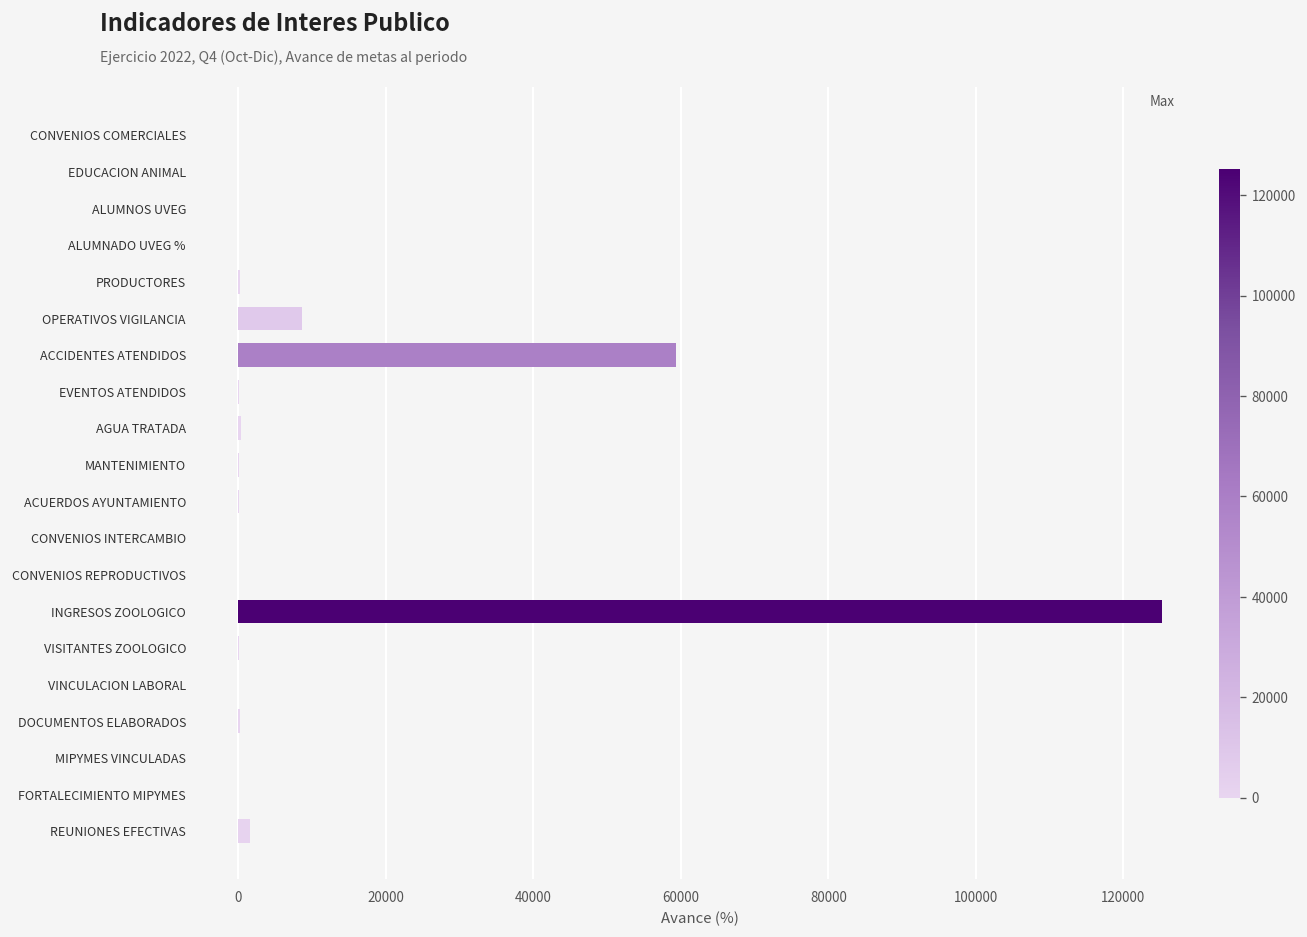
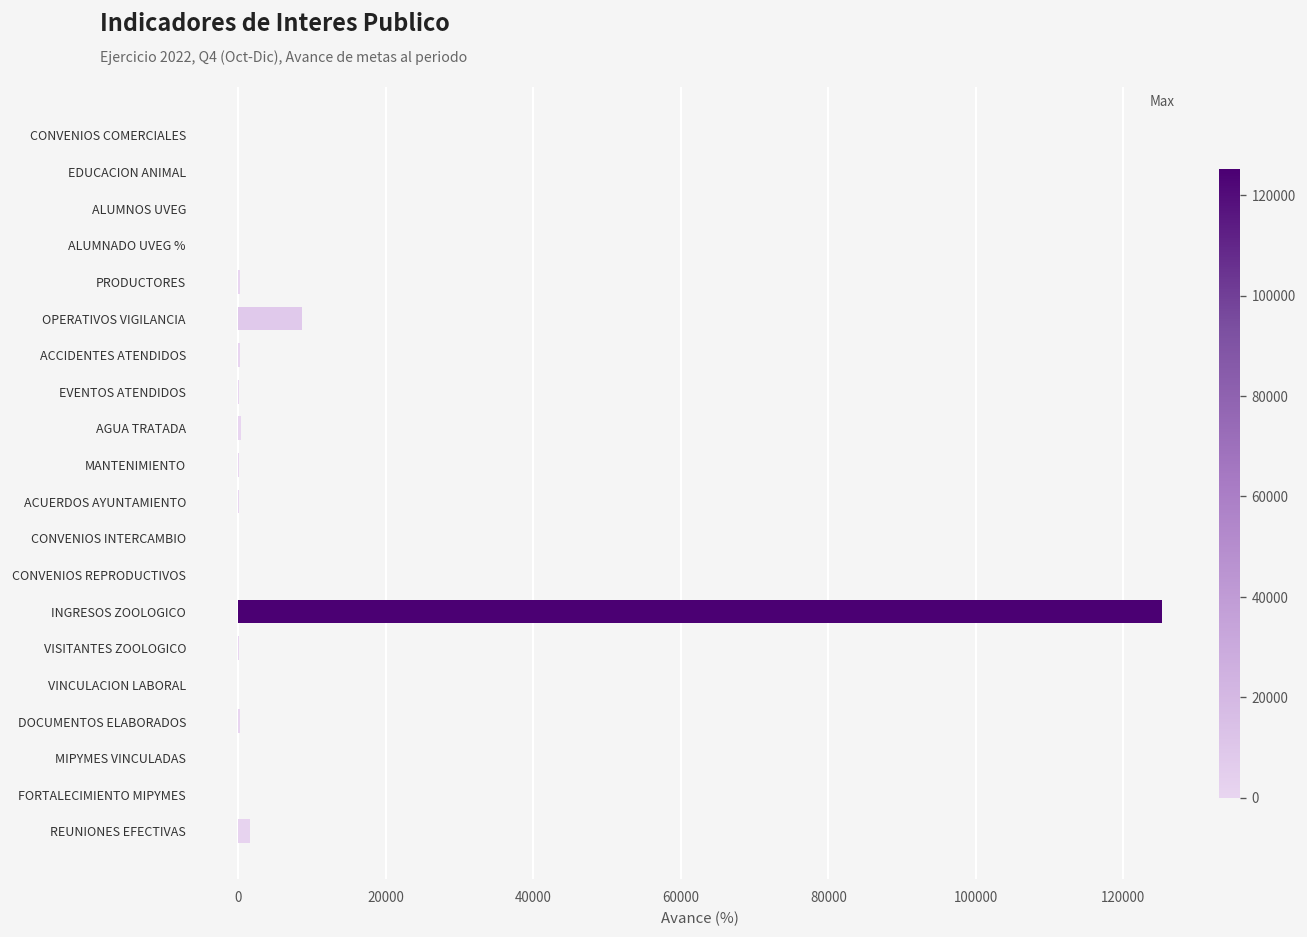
  {
    "OPERATIVOS VIGILANCIA": 9000,
-   "ACCIDENTES ATENDIDOS": 59000,
+   "ACCIDENTES ATENDIDOS": 0,
    "AGUA TRATADA": 0,
    "INGRESOS ZOOLOGICO": 125000,
    "FORTALECIMIENTO MIPYMES": 0,
    "REUNIONES EFECTIVAS": 2000
  }
